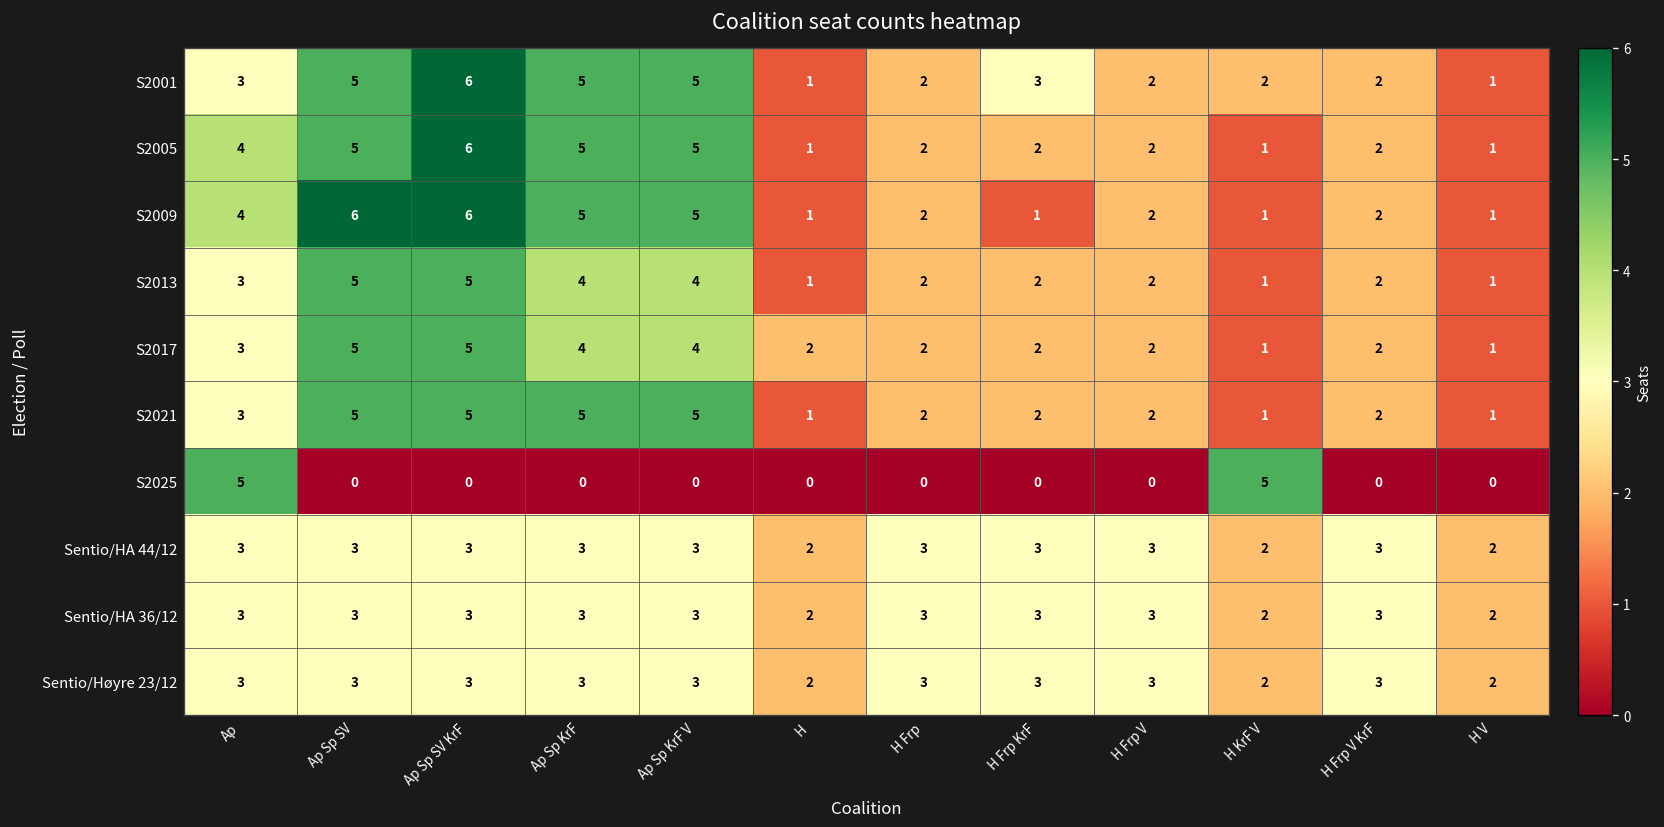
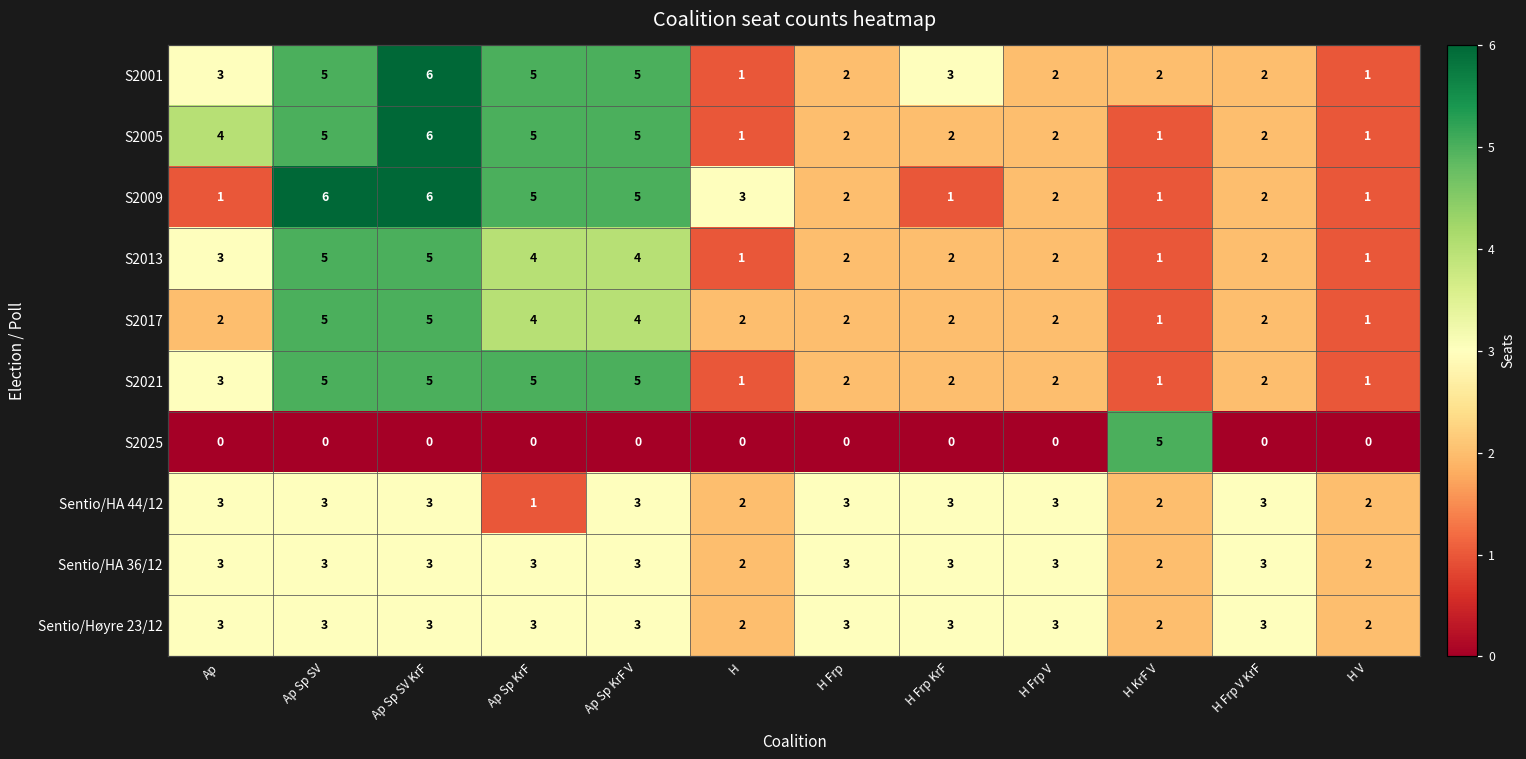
  {
    "S2001": {
      "Ap": 3,
      "Ap Sp SV": 5,
      "Ap Sp SV KrF": 6,
      "Ap Sp KrF": 5,
      "Ap Sp KrF V": 5,
      "H": 1,
      "H Frp": 2,
      "H Frp KrF": 3,
      "H Frp V": 2,
      "H KrF V": 2,
      "H Frp V KrF": 2,
      "H V": 1
    },
    "S2005": {
      "Ap": 4,
      "Ap Sp SV": 5,
      "Ap Sp SV KrF": 6,
      "Ap Sp KrF": 5,
      "Ap Sp KrF V": 5,
      "H": 1,
      "H Frp": 2,
      "H Frp KrF": 2,
      "H Frp V": 2,
      "H KrF V": 1,
      "H Frp V KrF": 2,
      "H V": 1
    },
    "S2009": {
-     "Ap": 4,
+     "Ap": 1,
      "Ap Sp SV": 6,
      "Ap Sp SV KrF": 6,
      "Ap Sp KrF": 5,
      "Ap Sp KrF V": 5,
-     "H": 1,
+     "H": 3,
      "H Frp": 2,
      "H Frp KrF": 1,
      "H Frp V": 2,
      "H KrF V": 1,
      "H Frp V KrF": 2,
      "H V": 1
    },
    "S2013": {
      "Ap": 3,
      "Ap Sp SV": 5,
      "Ap Sp SV KrF": 5,
      "Ap Sp KrF": 4,
      "Ap Sp KrF V": 4,
      "H": 1,
      "H Frp": 2,
      "H Frp KrF": 2,
      "H Frp V": 2,
      "H KrF V": 1,
      "H Frp V KrF": 2,
      "H V": 1
    },
    "S2017": {
-     "Ap": 3,
+     "Ap": 2,
      "Ap Sp SV": 5,
      "Ap Sp SV KrF": 5,
      "Ap Sp KrF": 4,
      "Ap Sp KrF V": 4,
      "H": 2,
      "H Frp": 2,
      "H Frp KrF": 2,
      "H Frp V": 2,
      "H KrF V": 1,
      "H Frp V KrF": 2,
      "H V": 1
    },
    "S2021": {
      "Ap": 3,
      "Ap Sp SV": 5,
      "Ap Sp SV KrF": 5,
      "Ap Sp KrF": 5,
      "Ap Sp KrF V": 5,
      "H": 1,
      "H Frp": 2,
      "H Frp KrF": 2,
      "H Frp V": 2,
      "H KrF V": 1,
      "H Frp V KrF": 2,
      "H V": 1
    },
    "S2025": {
-     "Ap": 5,
+     "Ap": 0,
      "Ap Sp SV": 0,
      "Ap Sp SV KrF": 0,
      "Ap Sp KrF": 0,
      "Ap Sp KrF V": 0,
      "H": 0,
      "H Frp": 0,
      "H Frp KrF": 0,
      "H Frp V": 0,
      "H KrF V": 5,
      "H Frp V KrF": 0,
      "H V": 0
    },
    "Sentio/HA 44/12": {
      "Ap": 3,
      "Ap Sp SV": 3,
      "Ap Sp SV KrF": 3,
-     "Ap Sp KrF": 3,
+     "Ap Sp KrF": 1,
      "Ap Sp KrF V": 3,
      "H": 2,
      "H Frp": 3,
      "H Frp KrF": 3,
      "H Frp V": 3,
      "H KrF V": 2,
      "H Frp V KrF": 3,
      "H V": 2
    },
    "Sentio/HA 36/12": {
      "Ap": 3,
      "Ap Sp SV": 3,
      "Ap Sp SV KrF": 3,
      "Ap Sp KrF": 3,
      "Ap Sp KrF V": 3,
      "H": 2,
      "H Frp": 3,
      "H Frp KrF": 3,
      "H Frp V": 3,
      "H KrF V": 2,
      "H Frp V KrF": 3,
      "H V": 2
    },
    "Sentio/Høyre 23/12": {
      "Ap": 3,
      "Ap Sp SV": 3,
      "Ap Sp SV KrF": 3,
      "Ap Sp KrF": 3,
      "Ap Sp KrF V": 3,
      "H": 2,
      "H Frp": 3,
      "H Frp KrF": 3,
      "H Frp V": 3,
      "H KrF V": 2,
      "H Frp V KrF": 3,
      "H V": 2
    }
  }
